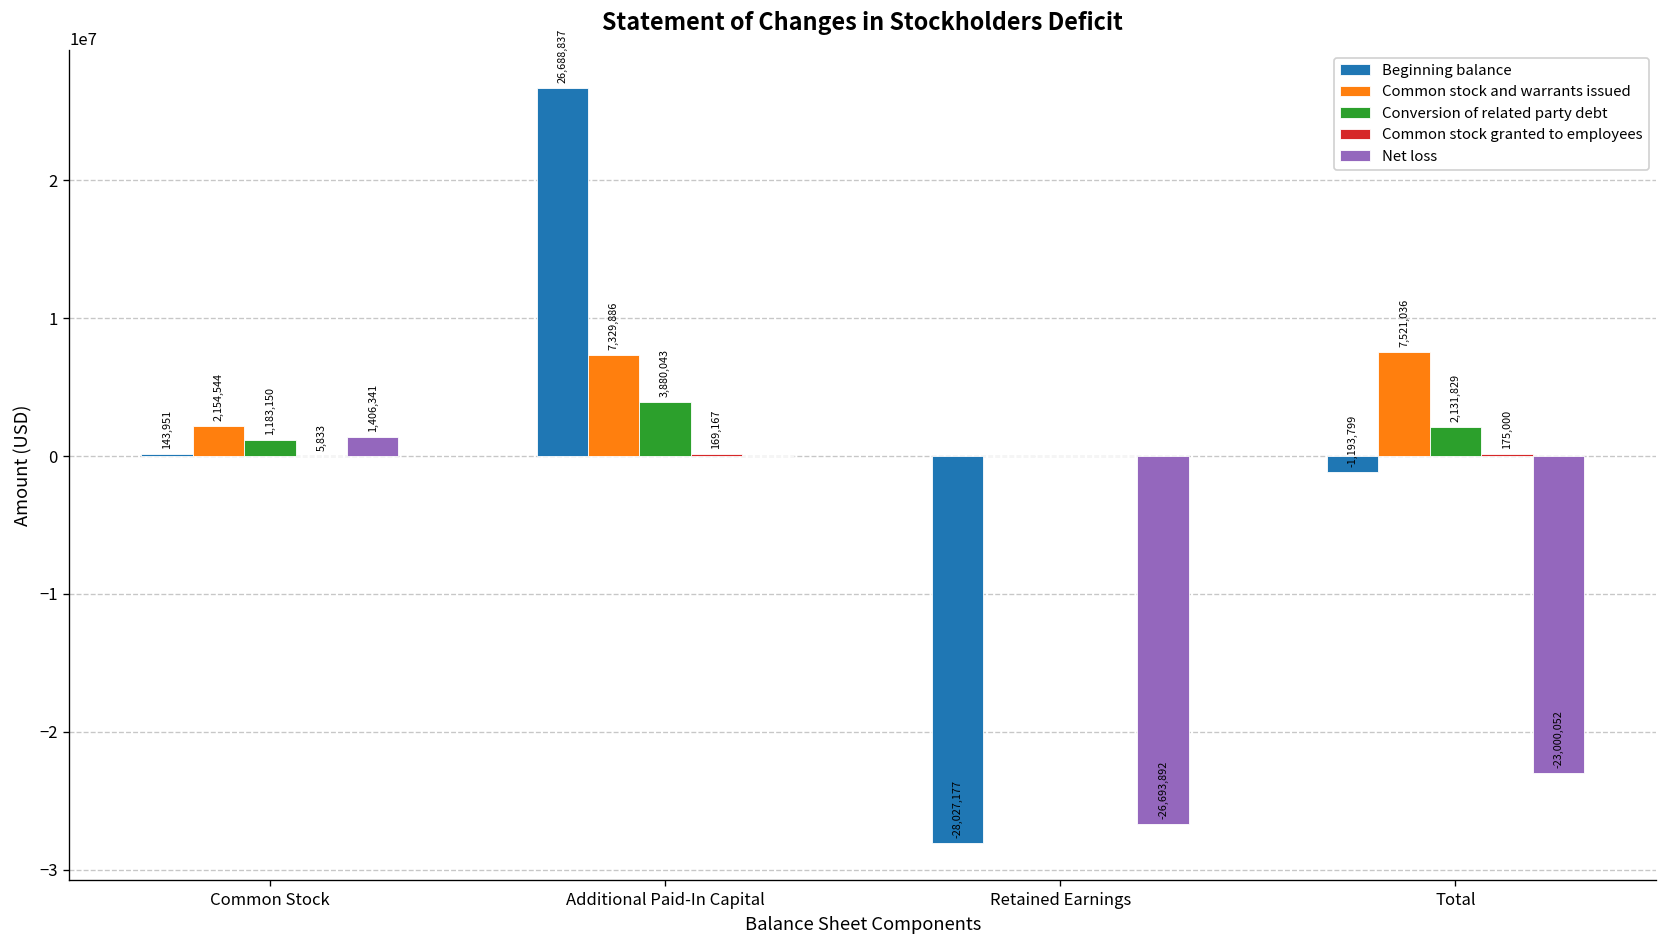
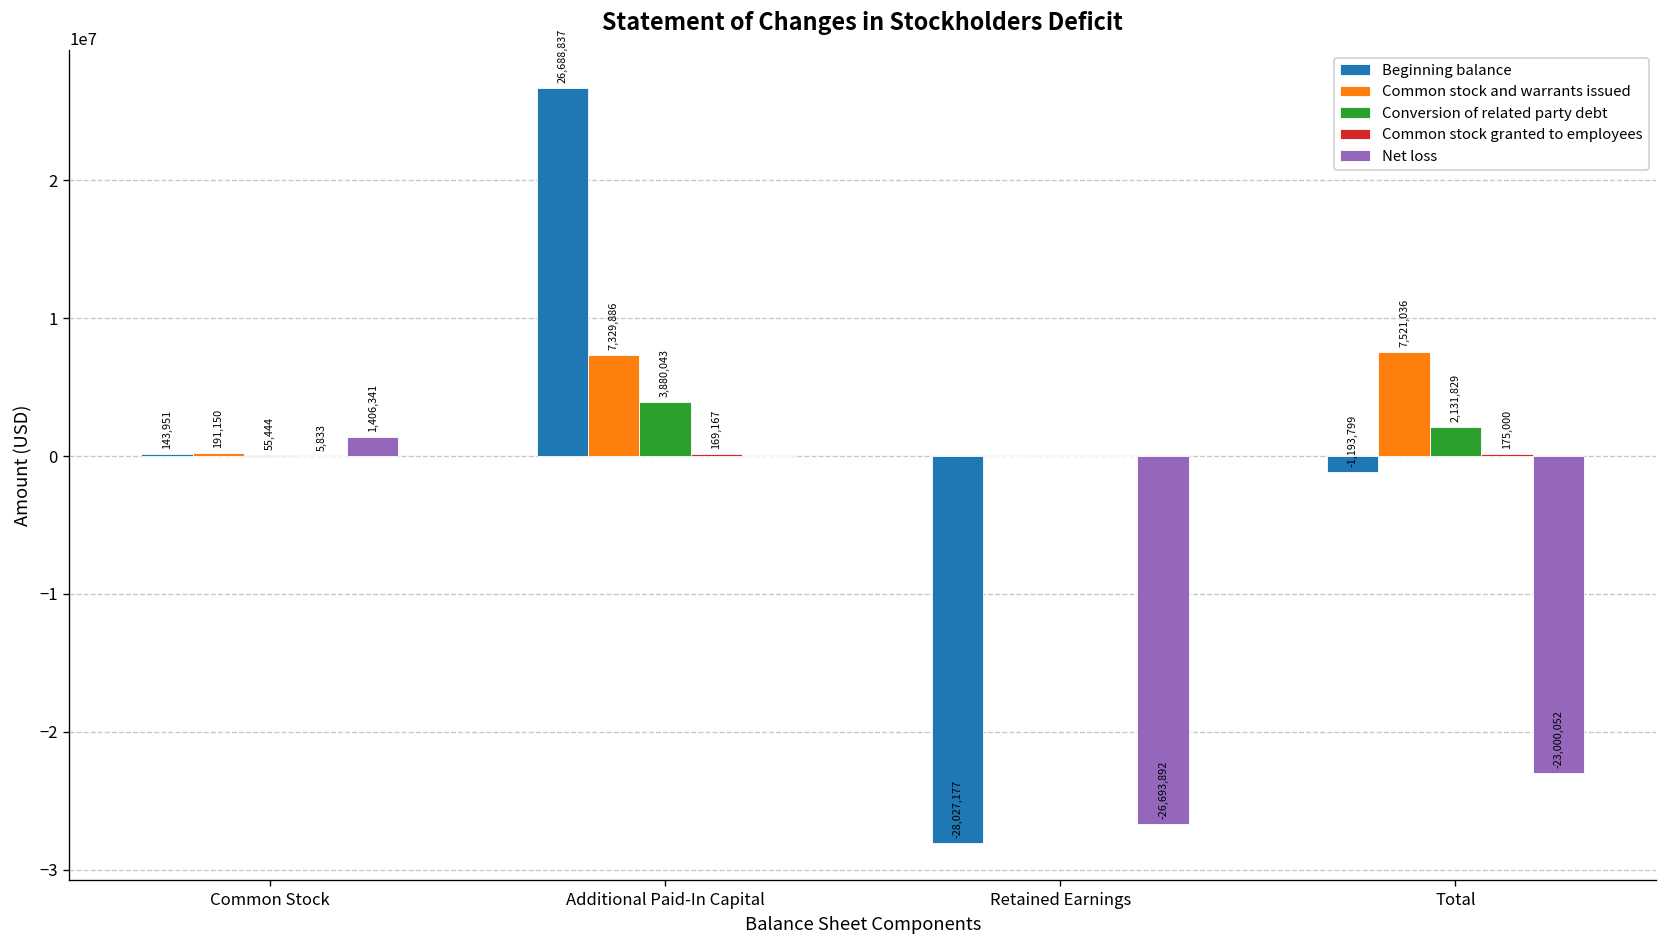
  {
    "Beginning balance": {
      "Common Stock": "143,951",
      "Additional Paid-In Capital": "26,688,837",
      "Retained Earnings": "-28,027,177",
      "Total": "-1,193,799"
    },
    "Common stock and warrants issued": {
-     "Common Stock": "2,154,544",
+     "Common Stock": "191,150",
      "Additional Paid-In Capital": "7,329,886",
      "Total": "7,521,036"
    },
    "Conversion of related party debt": {
-     "Common Stock": "1,183,150",
+     "Common Stock": "55,444",
      "Additional Paid-In Capital": "3,880,043",
      "Total": "2,131,829"
    },
    "Common stock granted to employees": {
      "Common Stock": "5,833",
      "Additional Paid-In Capital": "169,167",
      "Total": "175,000"
    },
    "Net loss": {
      "Common Stock": "1,406,341",
      "Retained Earnings": "-26,693,892",
      "Total": "-23,000,052"
    }
  }
